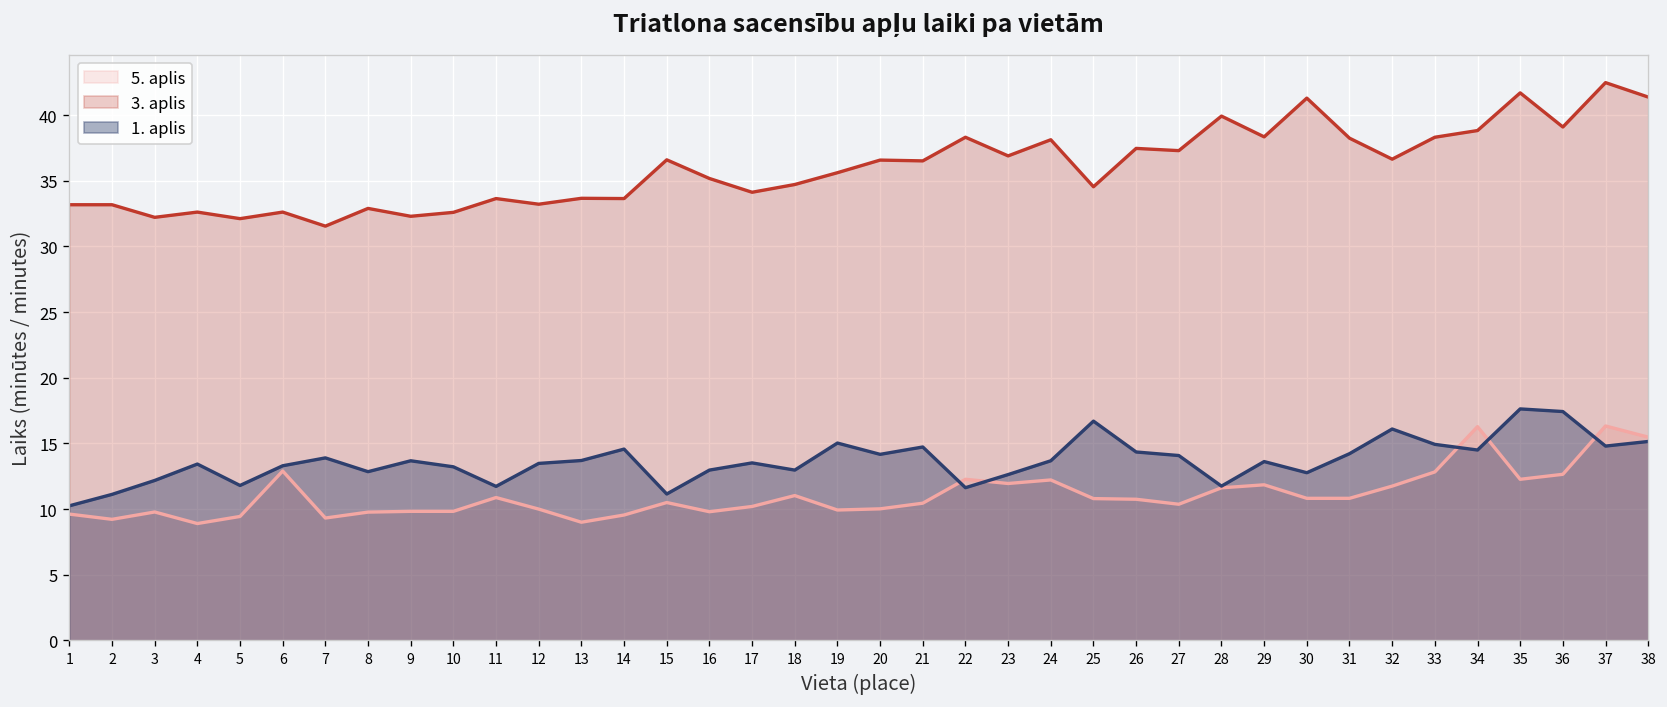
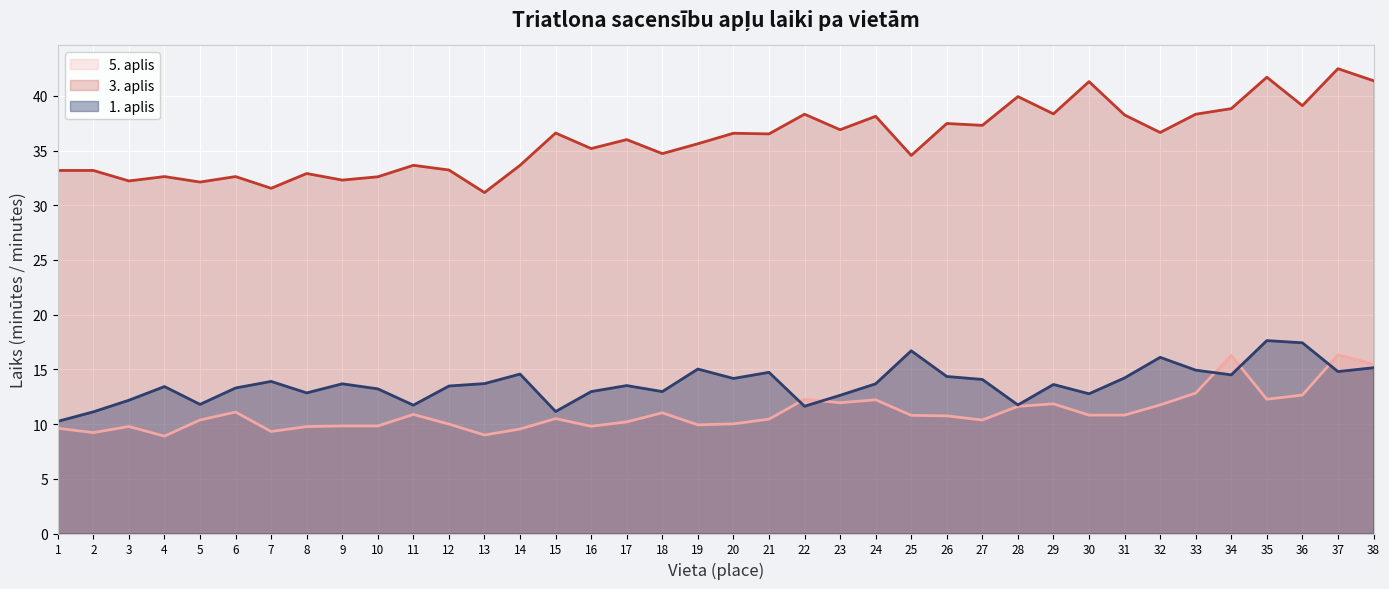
  {
    "5. aplis": {
      "1": 9.6,
      "2": 9.2,
      "3": 9.8,
      "4": 8.9,
-     "5": 9.4,
-     "6": 12.9,
+     "5": 10.4,
+     "6": 11.1,
      "7": 9.3,
      "8": 9.8,
      "9": 9.8,
      "10": 9.8,
      "11": 10.9,
      "12": 10.0,
      "13": 9.0,
      "14": 9.6,
      "15": 10.5,
      "16": 9.8,
      "17": 10.2,
      "18": 11.0,
      "19": 9.9,
      "20": 10.0,
      "21": 10.5,
      "22": 12.3,
      "23": 12.0,
      "24": 12.2,
      "25": 10.8,
      "26": 10.8,
      "27": 10.4,
      "29": 11.9,
      "30": 10.8,
      "31": 10.8,
      "32": 11.8,
      "33": 12.8,
      "34": 16.3,
      "35": 12.3,
      "36": 12.7,
      "37": 16.3,
      "38": 15.5
    },
    "3. aplis": {
      "1": 33.2,
      "2": 33.2,
      "3": 32.2,
      "4": 32.6,
      "5": 32.1,
      "6": 32.6,
      "7": 31.6,
      "8": 32.9,
      "9": 32.3,
      "10": 32.6,
      "11": 33.7,
      "12": 33.2,
-     "13": 33.7,
+     "13": 31.2,
      "14": 33.7,
      "15": 36.6,
      "16": 35.2,
-     "17": 34.1,
+     "17": 36.0,
      "18": 34.7,
      "19": 35.6,
      "20": 36.6,
      "21": 36.5,
      "22": 38.3,
      "23": 36.9,
      "24": 38.1,
      "25": 34.6,
      "26": 37.5,
      "27": 37.3,
      "28": 39.9,
      "29": 38.4,
      "30": 41.3,
      "31": 38.3,
      "32": 36.7,
      "33": 38.3,
      "34": 38.8,
      "35": 41.7,
      "36": 39.1,
      "37": 42.5,
      "38": 41.4
    },
    "1. aplis": {
      "1": 10.3,
      "2": 11.1,
      "3": 12.2,
      "4": 13.4,
      "5": 11.8,
      "6": 13.3,
      "7": 13.9,
      "8": 12.9,
      "9": 13.7,
      "10": 13.2,
      "11": 11.7,
      "12": 13.5,
      "13": 13.7,
      "14": 14.6,
      "15": 11.2,
      "16": 13.0,
      "17": 13.5,
      "18": 13.0,
      "19": 15.0,
      "20": 14.2,
      "21": 14.7,
      "22": 11.6,
      "23": 12.6,
      "24": 13.7,
      "25": 16.7,
      "26": 14.4,
      "27": 14.1,
      "29": 13.6,
      "30": 12.8,
      "31": 14.2,
      "32": 16.1,
      "33": 14.9,
      "34": 14.5,
      "35": 17.6,
      "36": 17.4,
      "37": 14.8,
      "38": 15.2
    }
  }
